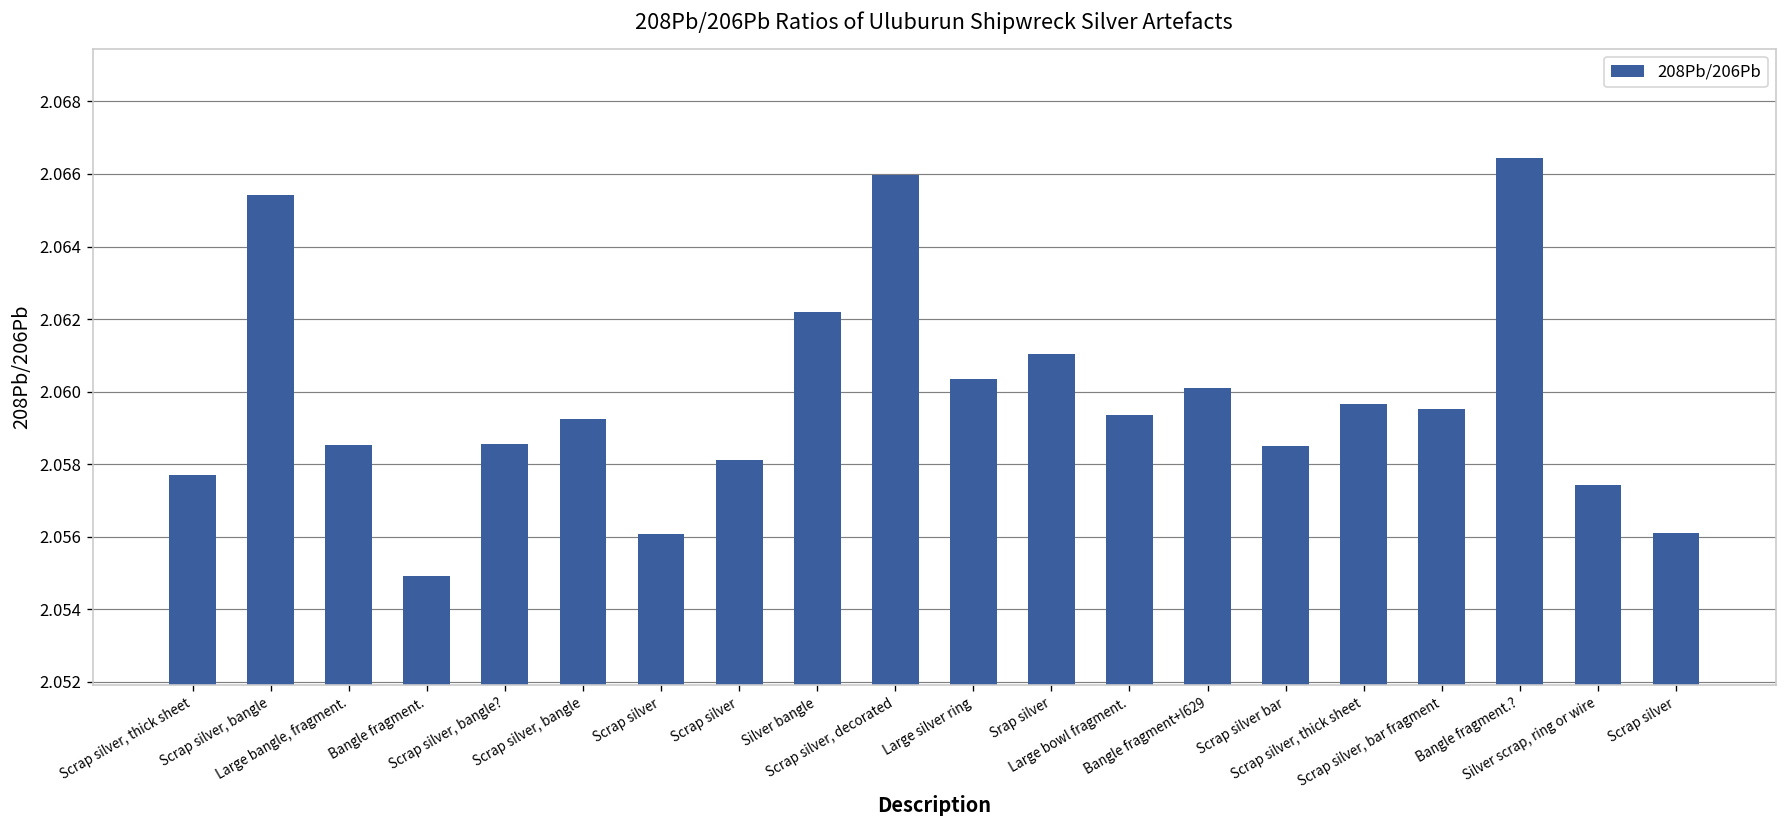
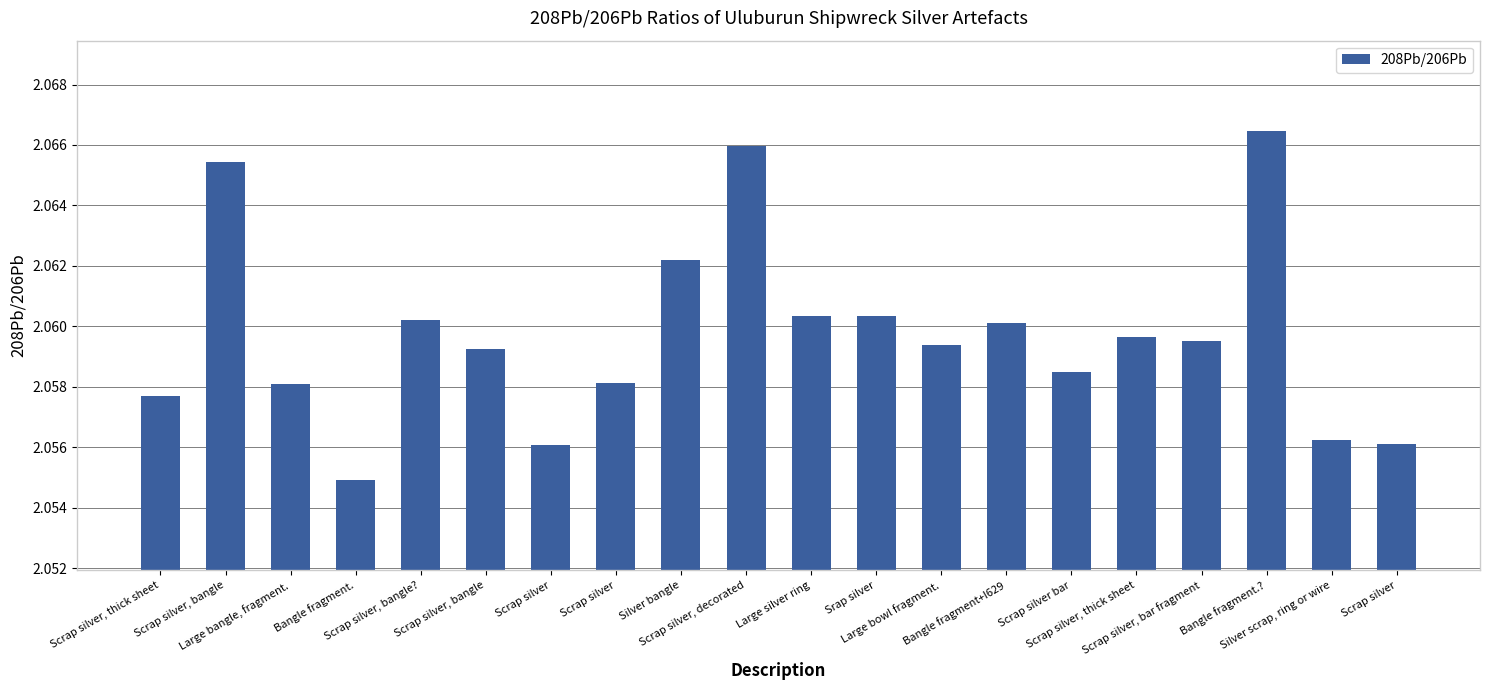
  {
-   "Large bangle, fragment.": 2.0585,
+   "Large bangle, fragment.": 2.0581,
    "Bangle fragment.": 2.0549,
-   "Scrap silver, bangle?": 2.0585,
+   "Scrap silver, bangle?": 2.0602,
    "Silver bangle": 2.0622,
    "Scrap silver, decorated": 2.0660,
    "Large silver ring": 2.0604,
-   "Srap silver": 2.0610,
+   "Srap silver": 2.0603,
    "Large bowl fragment.": 2.0594,
    "Bangle fragment+I629": 2.0601,
    "Scrap silver bar": 2.0585,
    "Scrap silver, bar fragment": 2.0595,
    "Bangle fragment.?": 2.0665,
-   "Silver scrap, ring or wire": 2.0574
+   "Silver scrap, ring or wire": 2.0562
  }
